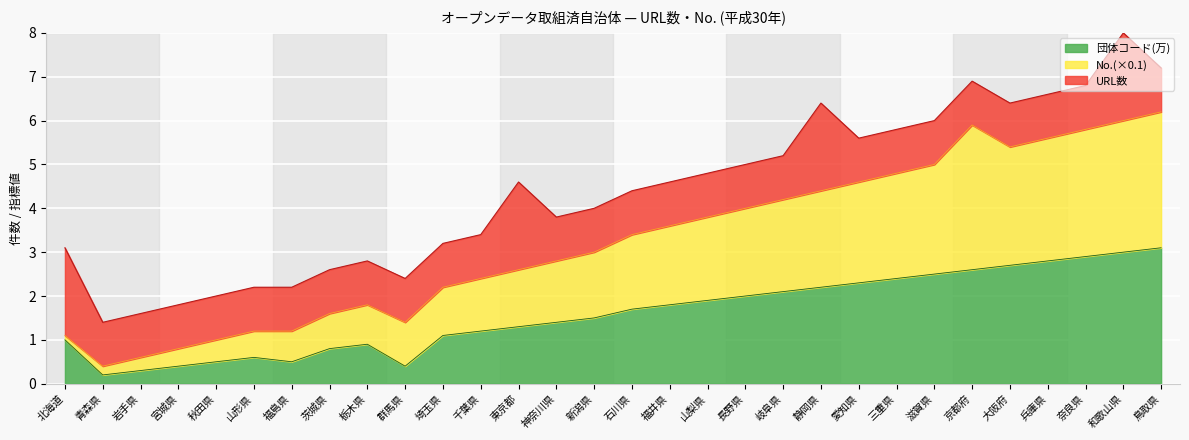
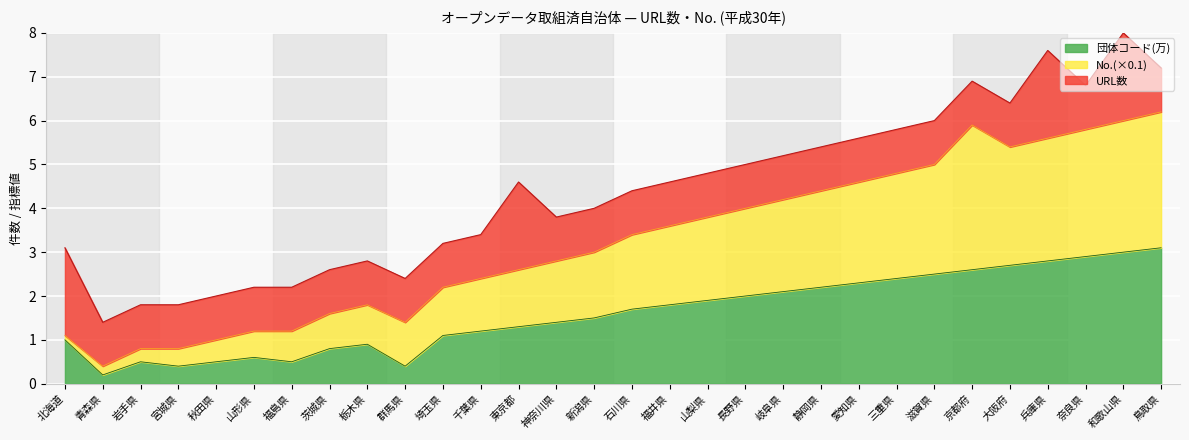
  {
    "団体コード(万)": {
      "北海道": 1.0,
      "青森県": 0.2,
-     "岩手県": 0.3,
+     "岩手県": 0.5,
      "宮城県": 0.4,
      "秋田県": 0.5,
      "山形県": 0.6,
      "福島県": 0.5,
      "茨城県": 0.8,
      "栃木県": 0.9,
      "群馬県": 0.4,
      "埼玉県": 1.1,
      "千葉県": 1.2,
      "東京都": 1.3,
      "神奈川県": 1.4,
      "新潟県": 1.5,
      "石川県": 1.7,
      "福井県": 1.8,
      "山梨県": 1.9,
      "長野県": 2.0,
      "岐阜県": 2.1,
      "静岡県": 2.2,
      "愛知県": 2.3,
      "三重県": 2.4,
      "滋賀県": 2.5,
      "京都府": 2.6,
      "大阪府": 2.7,
      "兵庫県": 2.8,
      "奈良県": 2.9,
      "和歌山県": 3.0,
      "鳥取県": 3.1
    },
    "No.(×0.1)": {
      "北海道": 0.1,
      "青森県": 0.2,
      "岩手県": 0.3,
      "宮城県": 0.4,
      "秋田県": 0.5,
      "山形県": 0.6,
      "福島県": 0.7,
      "茨城県": 0.8,
      "栃木県": 0.9,
      "群馬県": 1.0,
      "埼玉県": 1.1,
      "千葉県": 1.2,
      "東京都": 1.3,
      "神奈川県": 1.4,
      "新潟県": 1.5,
      "石川県": 1.7,
      "福井県": 1.8,
      "山梨県": 1.9,
      "長野県": 2.0,
      "岐阜県": 2.1,
      "静岡県": 2.2,
      "愛知県": 2.3,
      "三重県": 2.4,
      "滋賀県": 2.5,
      "京都府": 3.3,
      "大阪府": 2.7,
      "兵庫県": 2.8,
      "奈良県": 2.9,
      "和歌山県": 3.0,
      "鳥取県": 3.1
    },
    "URL数": {
      "北海道": 2,
      "青森県": 1,
      "岩手県": 1,
      "宮城県": 1,
      "秋田県": 1,
      "山形県": 1,
      "福島県": 1,
      "茨城県": 1,
      "栃木県": 1,
      "群馬県": 1,
      "埼玉県": 1,
      "千葉県": 1,
      "東京都": 2,
      "神奈川県": 1,
      "新潟県": 1,
      "石川県": 1,
      "福井県": 1,
      "山梨県": 1,
      "長野県": 1,
      "岐阜県": 1,
-     "静岡県": 2,
+     "静岡県": 1,
      "愛知県": 1,
      "三重県": 1,
      "滋賀県": 1,
      "京都府": 1,
      "大阪府": 1,
-     "兵庫県": 1,
+     "兵庫県": 2,
      "和歌山県": 2
    }
  }
